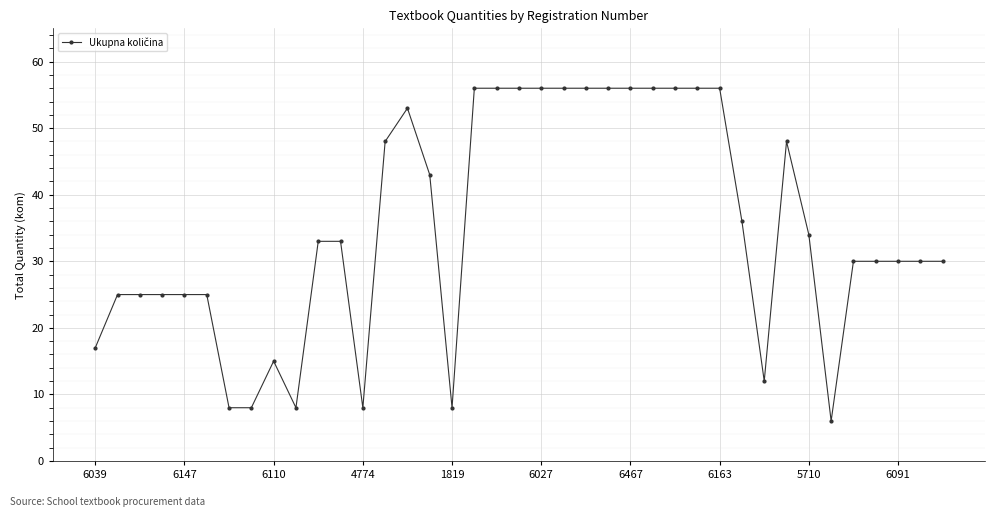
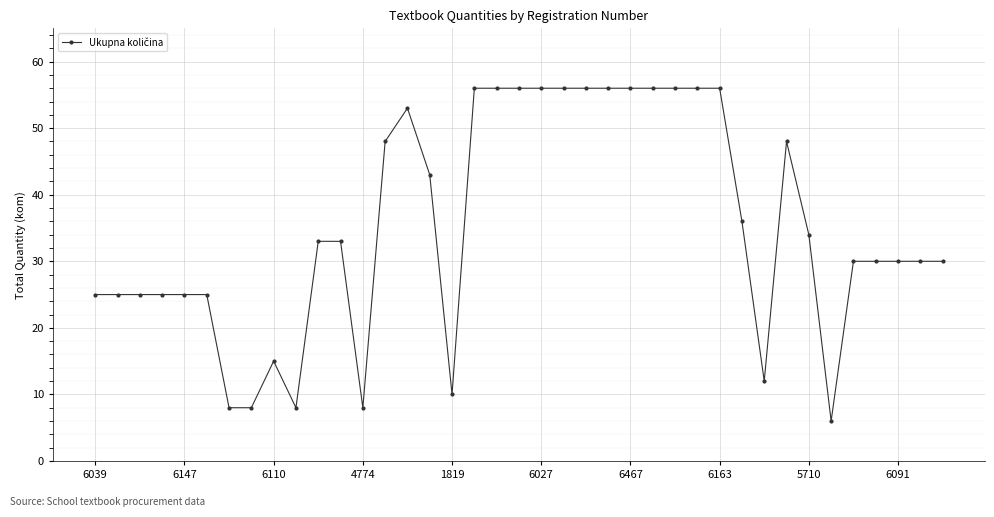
  {
-   "6039": 17,
+   "6039": 25,
    "6147": 25,
    "6110": 15,
    "4774": 8,
-   "1819": 8,
+   "1819": 10,
    "6027": 56,
    "6467": 56,
    "6163": 56,
    "5710": 34,
    "6091": 30
  }
